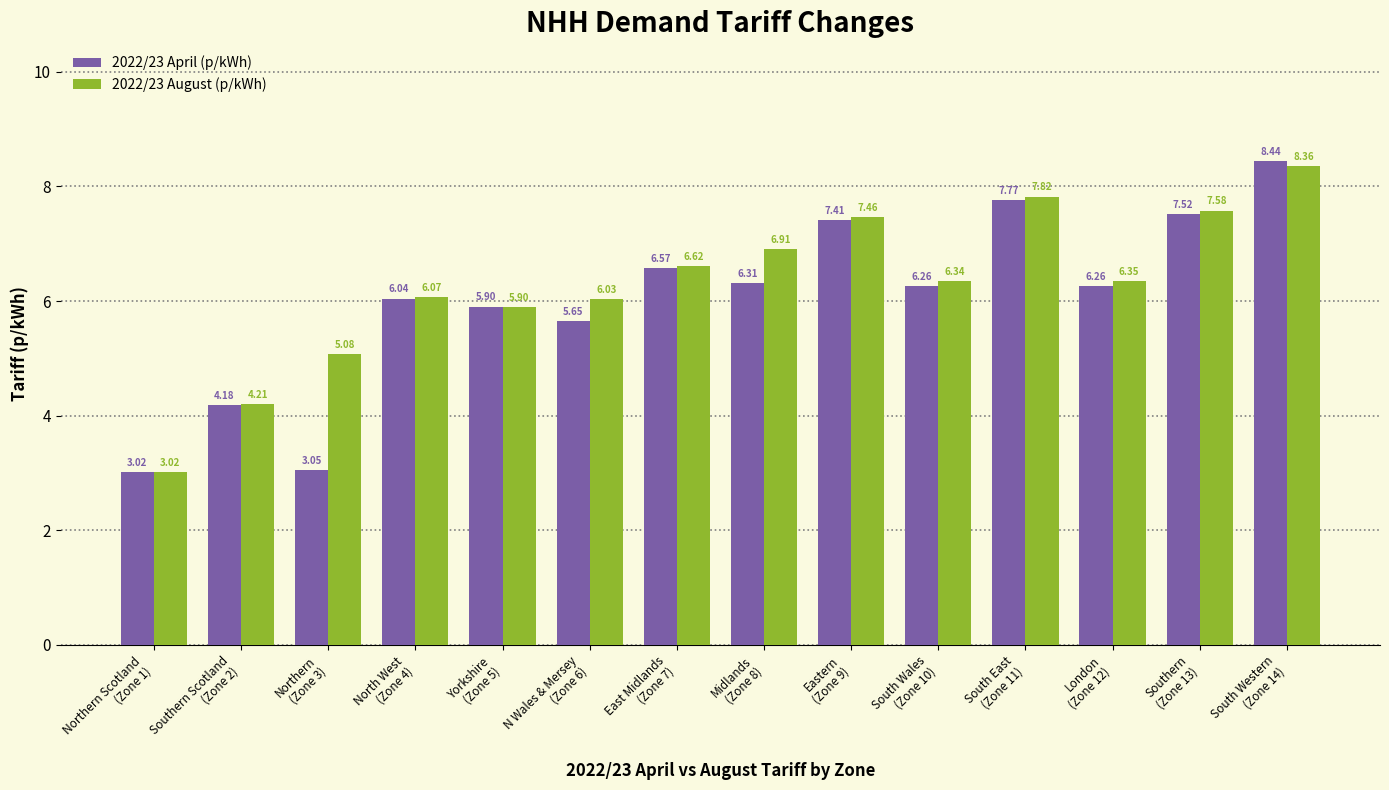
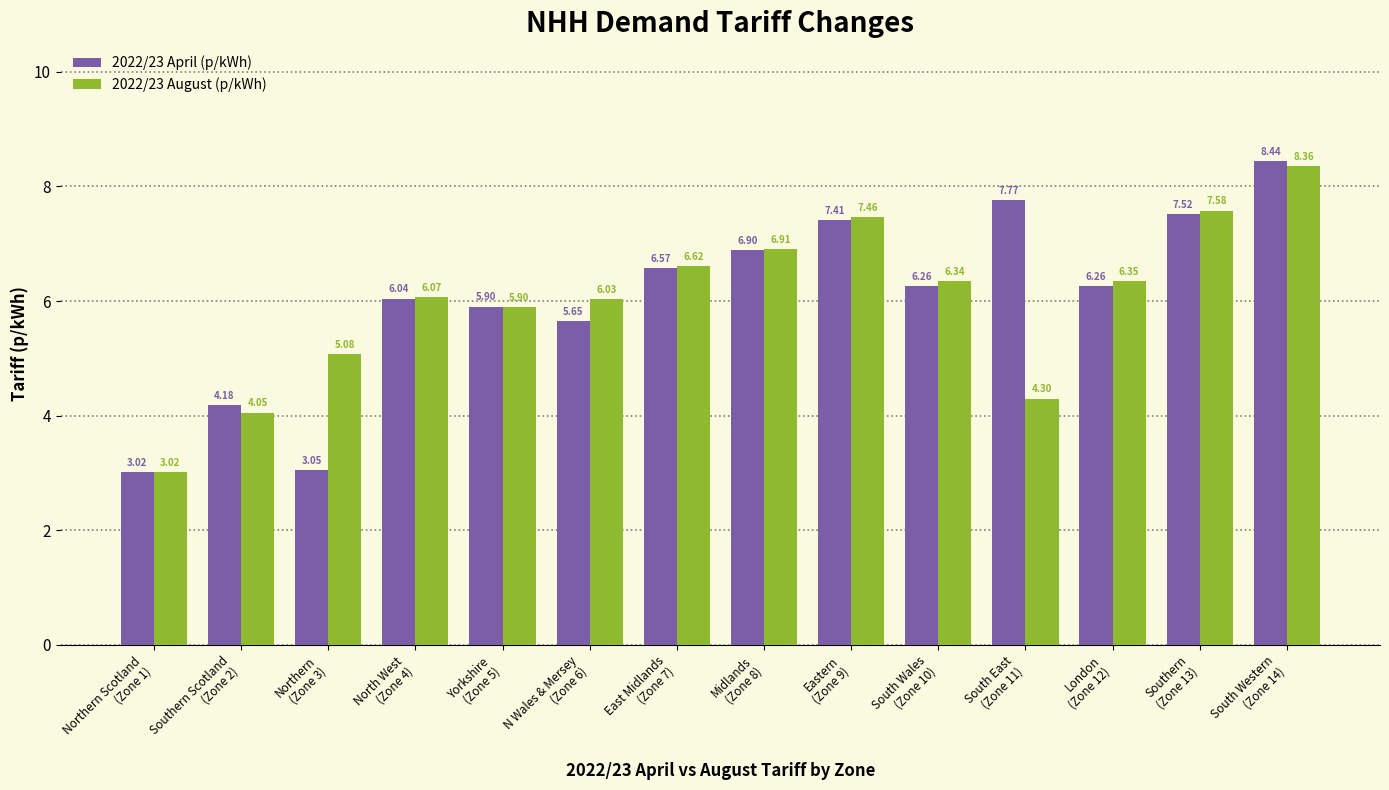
  {
    "2022/23 April (p/kWh)": {
      "Northern Scotland (Zone 1)": 3.02,
      "Southern Scotland (Zone 2)": 4.18,
      "Northern (Zone 3)": 3.05,
      "North West (Zone 4)": 6.04,
      "Yorkshire (Zone 5)": 5.90,
      "N Wales & Mersey (Zone 6)": 5.65,
      "East Midlands (Zone 7)": 6.57,
-     "Midlands (Zone 8)": 6.31,
+     "Midlands (Zone 8)": 6.90,
      "Eastern (Zone 9)": 7.41,
      "South Wales (Zone 10)": 6.26,
      "South East (Zone 11)": 7.77,
      "London (Zone 12)": 6.26,
      "Southern (Zone 13)": 7.52,
      "South Western (Zone 14)": 8.44
    },
    "2022/23 August (p/kWh)": {
      "Northern Scotland (Zone 1)": 3.02,
-     "Southern Scotland (Zone 2)": 4.21,
+     "Southern Scotland (Zone 2)": 4.05,
      "Northern (Zone 3)": 5.08,
      "North West (Zone 4)": 6.07,
      "Yorkshire (Zone 5)": 5.90,
      "N Wales & Mersey (Zone 6)": 6.03,
      "East Midlands (Zone 7)": 6.62,
      "Midlands (Zone 8)": 6.91,
      "Eastern (Zone 9)": 7.46,
      "South Wales (Zone 10)": 6.34,
-     "South East (Zone 11)": 7.82,
+     "South East (Zone 11)": 4.30,
      "London (Zone 12)": 6.35,
      "Southern (Zone 13)": 7.58,
      "South Western (Zone 14)": 8.36
    }
  }
